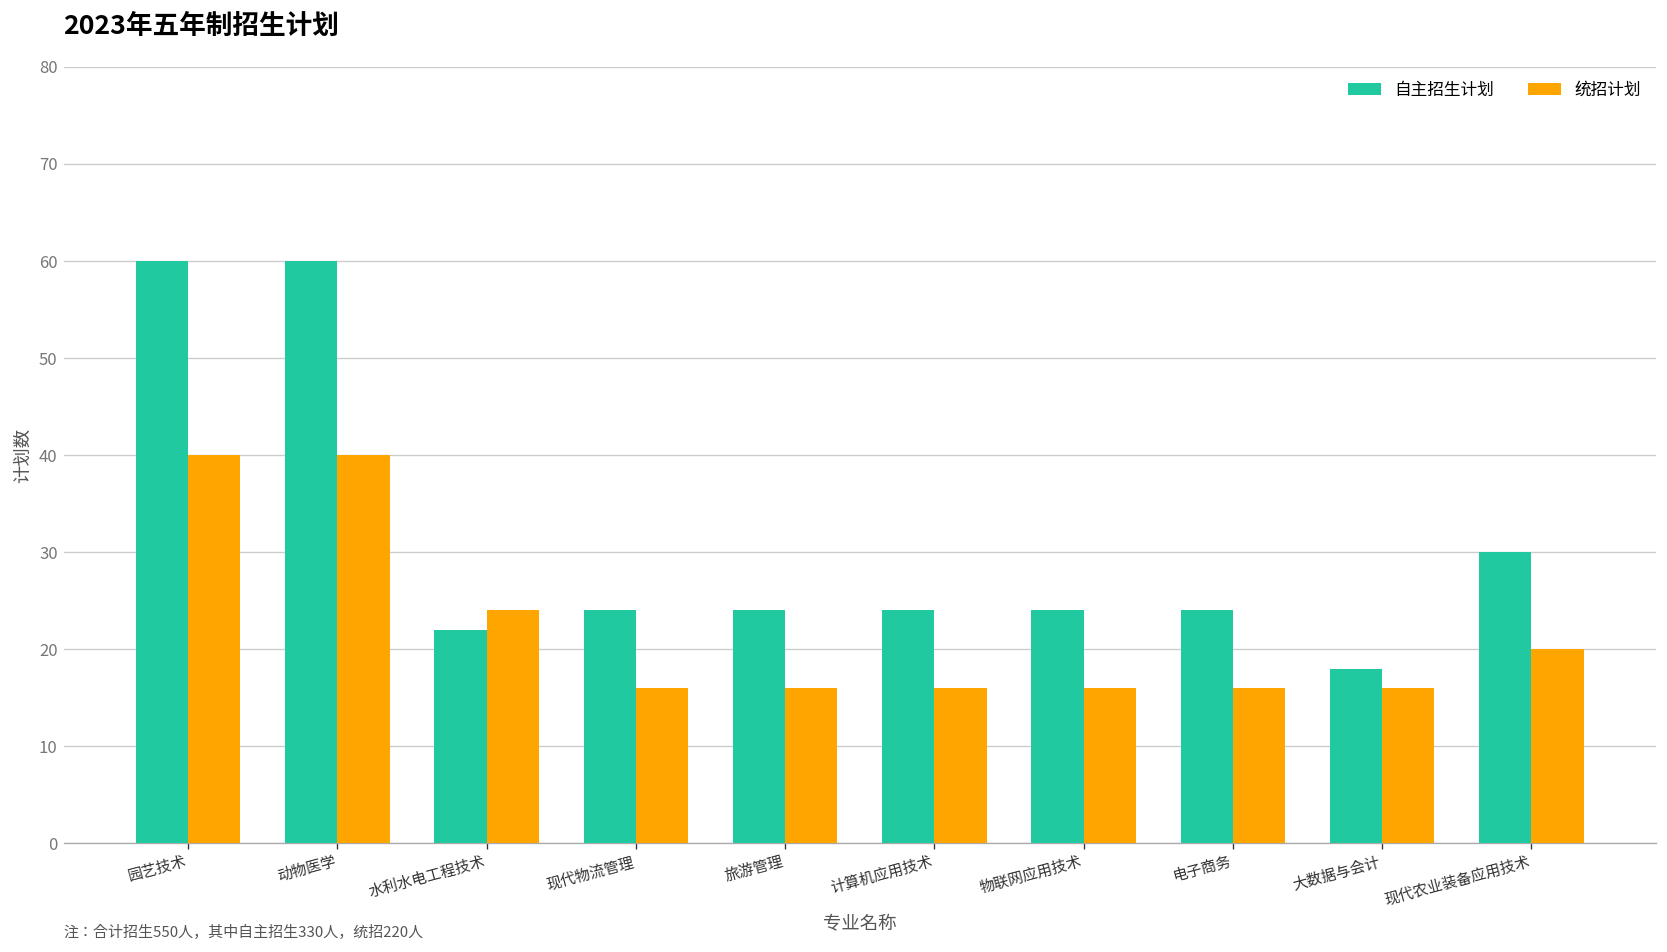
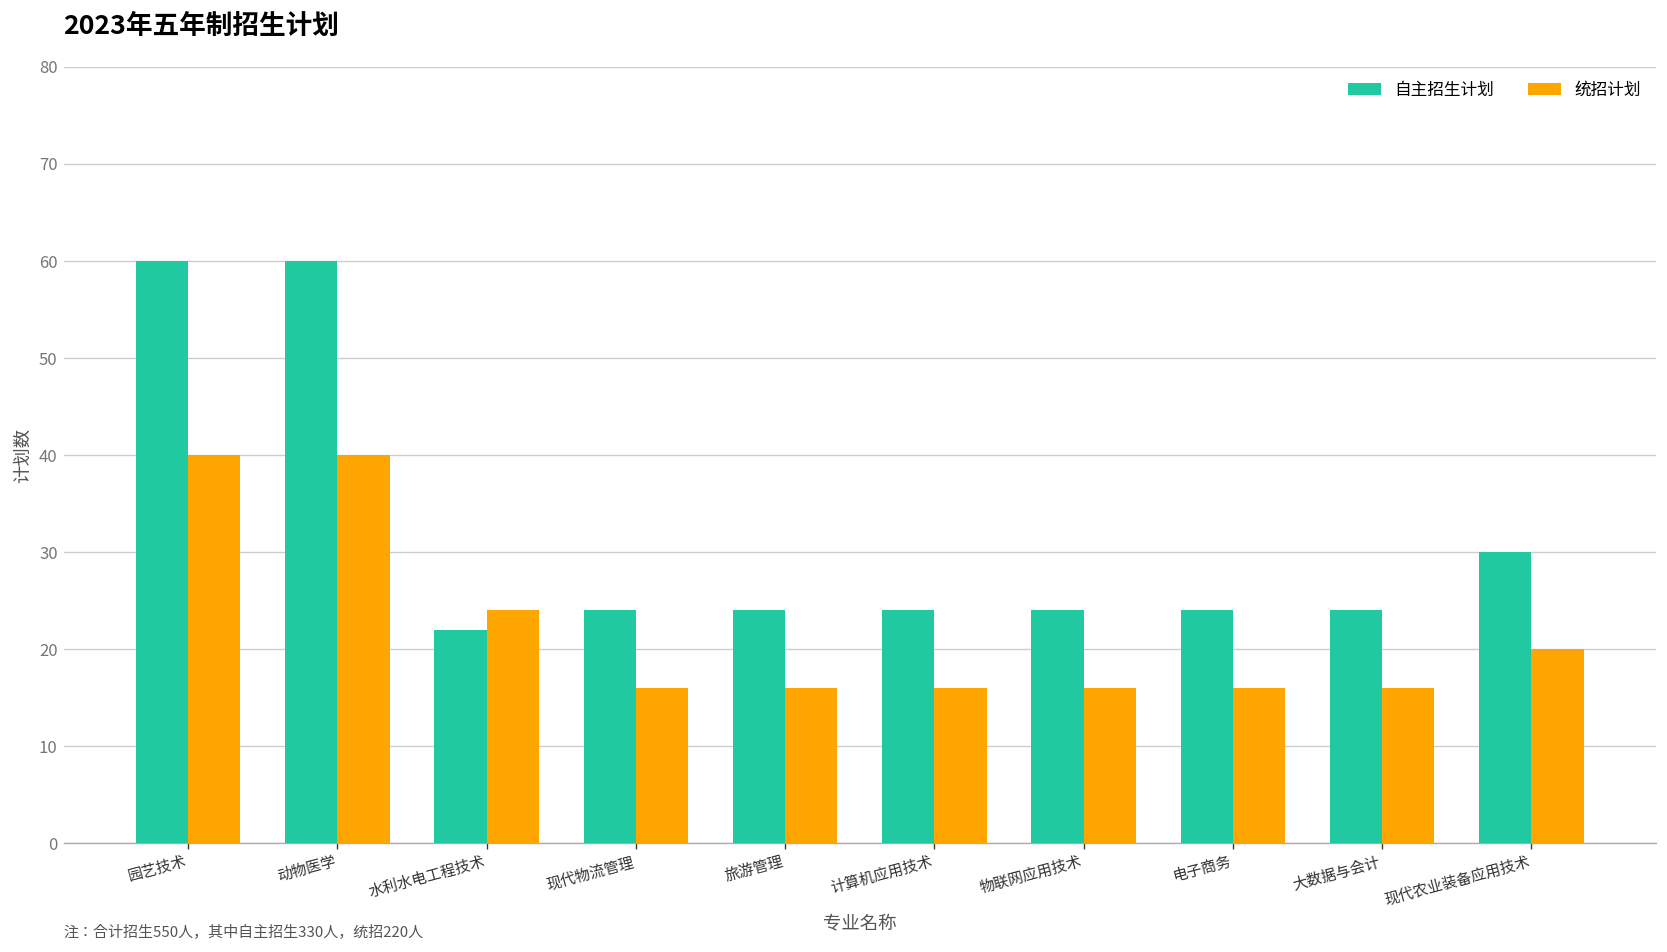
  {
    "自主招生计划": {
      "园艺技术": 60,
      "动物医学": 60,
      "水利水电工程技术": 22,
      "现代物流管理": 24,
      "旅游管理": 24,
      "计算机应用技术": 24,
      "物联网应用技术": 24,
      "电子商务": 24,
-     "大数据与会计": 18,
+     "大数据与会计": 24,
      "现代农业装备应用技术": 30
    },
    "统招计划": {
      "园艺技术": 40,
      "动物医学": 40,
      "水利水电工程技术": 24,
      "现代物流管理": 16,
      "旅游管理": 16,
      "计算机应用技术": 16,
      "物联网应用技术": 16,
      "电子商务": 16,
      "大数据与会计": 16,
      "现代农业装备应用技术": 20
    }
  }
